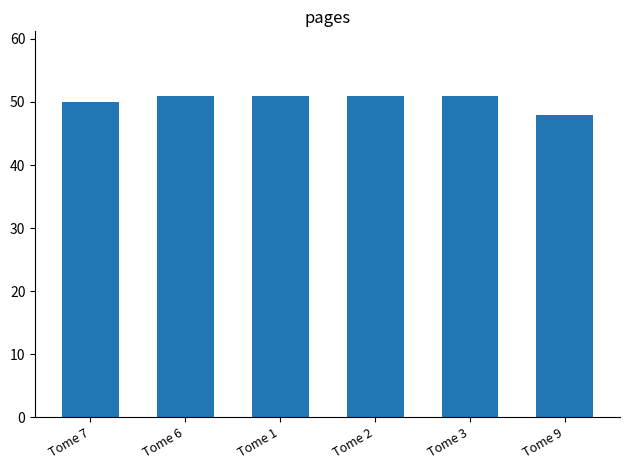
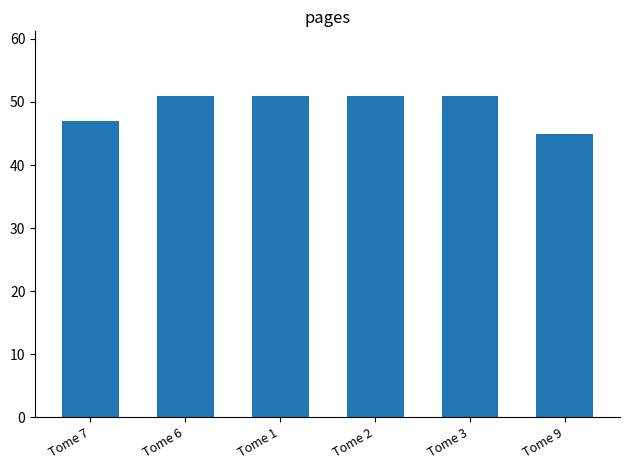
  {
-   "Tome 7": 50,
+   "Tome 7": 47,
    "Tome 6": 51,
    "Tome 1": 51,
    "Tome 2": 51,
    "Tome 3": 51,
-   "Tome 9": 48
+   "Tome 9": 45
  }
